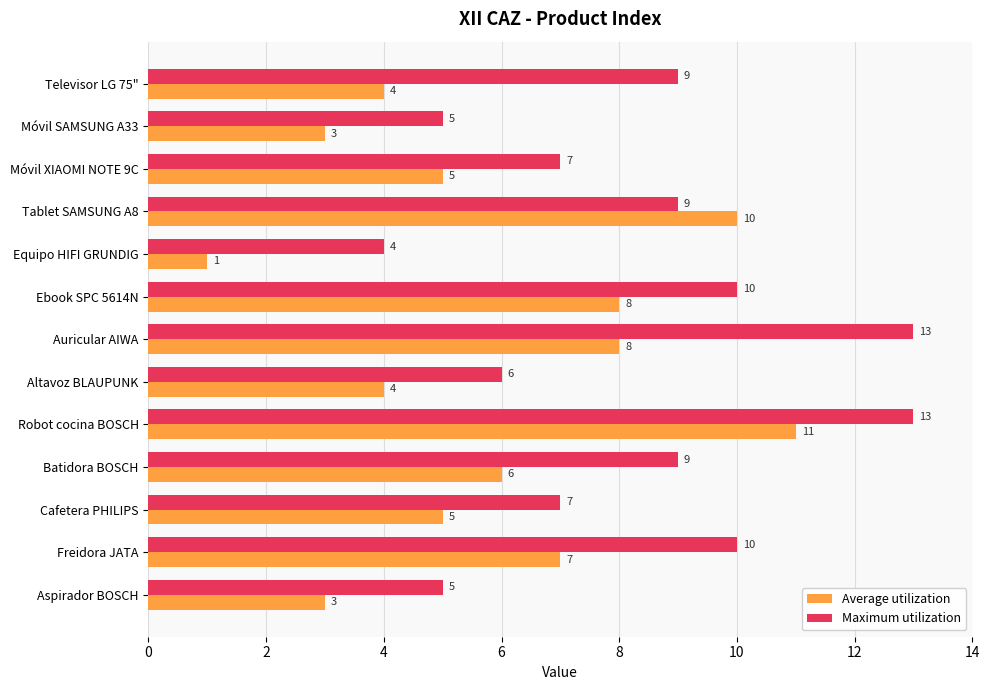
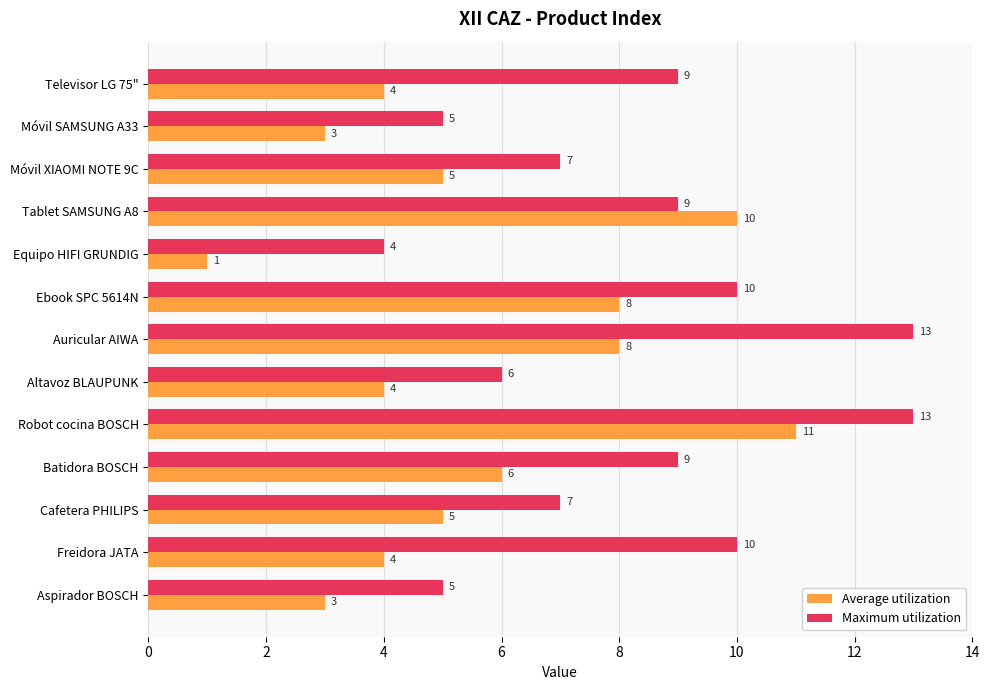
  {
    "Average utilization": {
      "Televisor LG 75\"": 4,
      "Móvil SAMSUNG A33": 3,
      "Móvil XIAOMI NOTE 9C": 5,
      "Tablet SAMSUNG A8": 10,
      "Equipo HIFI GRUNDIG": 1,
      "Ebook SPC 5614N": 8,
      "Auricular AIWA": 8,
      "Altavoz BLAUPUNK": 4,
      "Robot cocina BOSCH": 11,
      "Batidora BOSCH": 6,
      "Cafetera PHILIPS": 5,
-     "Freidora JATA": 7,
+     "Freidora JATA": 4,
      "Aspirador BOSCH": 3
    },
    "Maximum utilization": {
      "Televisor LG 75\"": 9,
      "Móvil SAMSUNG A33": 5,
      "Móvil XIAOMI NOTE 9C": 7,
      "Tablet SAMSUNG A8": 9,
      "Equipo HIFI GRUNDIG": 4,
      "Ebook SPC 5614N": 10,
      "Auricular AIWA": 13,
      "Altavoz BLAUPUNK": 6,
      "Robot cocina BOSCH": 13,
      "Batidora BOSCH": 9,
      "Cafetera PHILIPS": 7,
      "Freidora JATA": 10,
      "Aspirador BOSCH": 5
    }
  }
